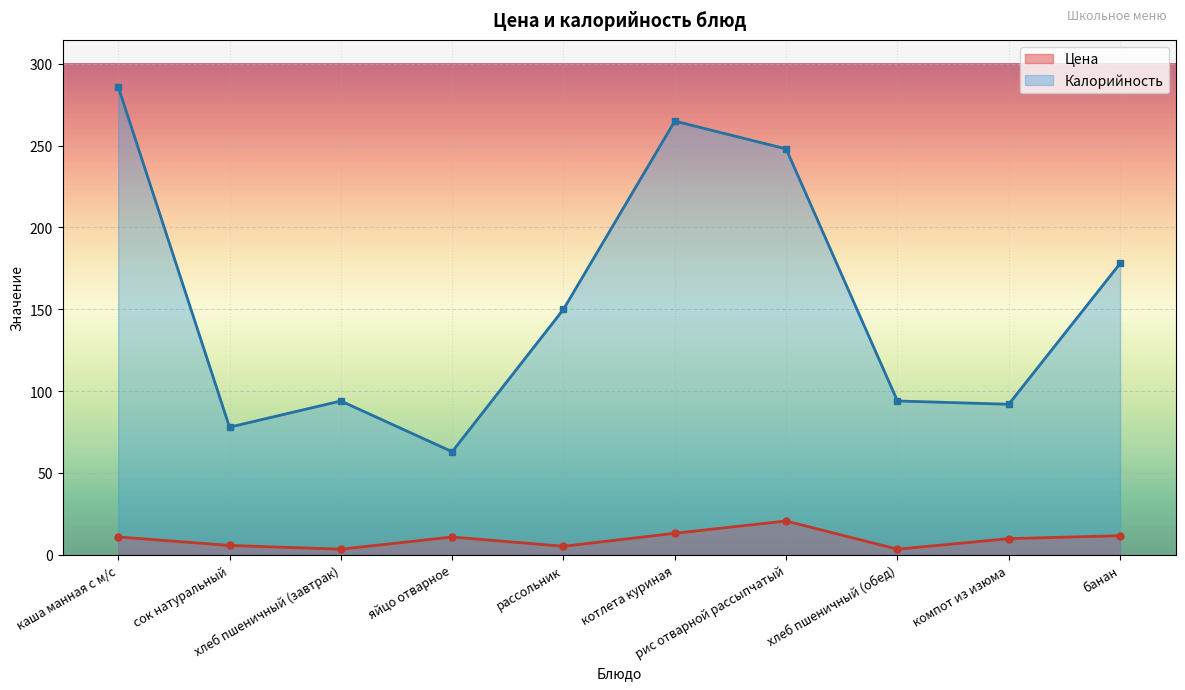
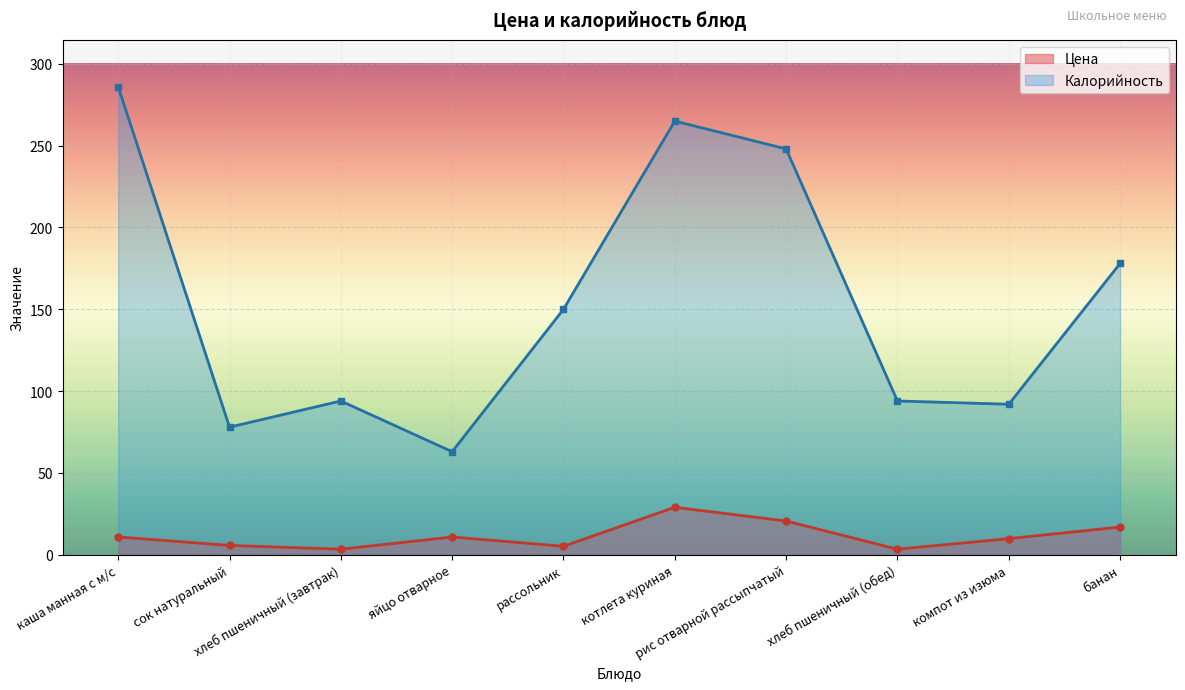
  {
    "Цена": {
      "каша манная с м/с": 11,
      "сок натуральный": 6,
      "хлеб пшеничный (завтрак)": 3,
      "яйцо отварное": 11,
      "рассольник": 5,
-     "котлета куриная": 13,
+     "котлета куриная": 29,
      "рис отварной рассыпчатый": 21,
      "хлеб пшеничный (обед)": 3,
      "компот из изюма": 10,
-     "банан": 12
+     "банан": 17
    },
    "Калорийность": {
      "каша манная с м/с": 286,
      "сок натуральный": 78,
      "хлеб пшеничный (завтрак)": 94,
      "яйцо отварное": 63,
      "рассольник": 150,
      "котлета куриная": 265,
      "рис отварной рассыпчатый": 248,
      "хлеб пшеничный (обед)": 94,
      "компот из изюма": 92,
      "банан": 178
    }
  }
